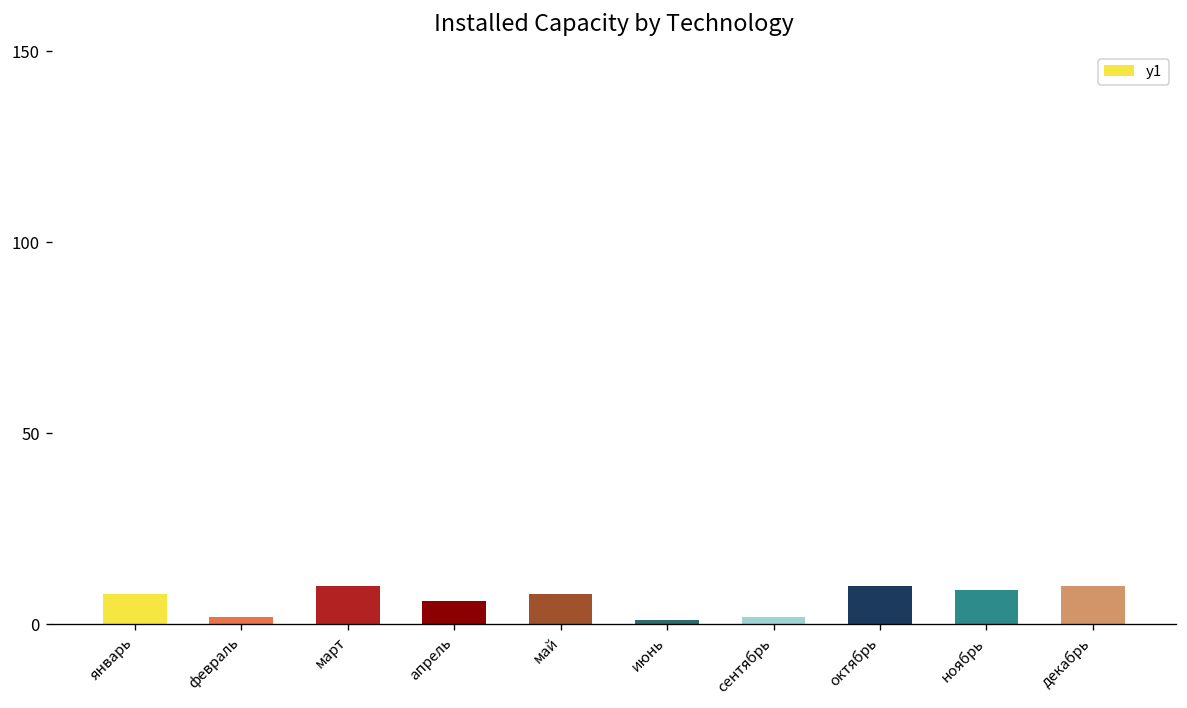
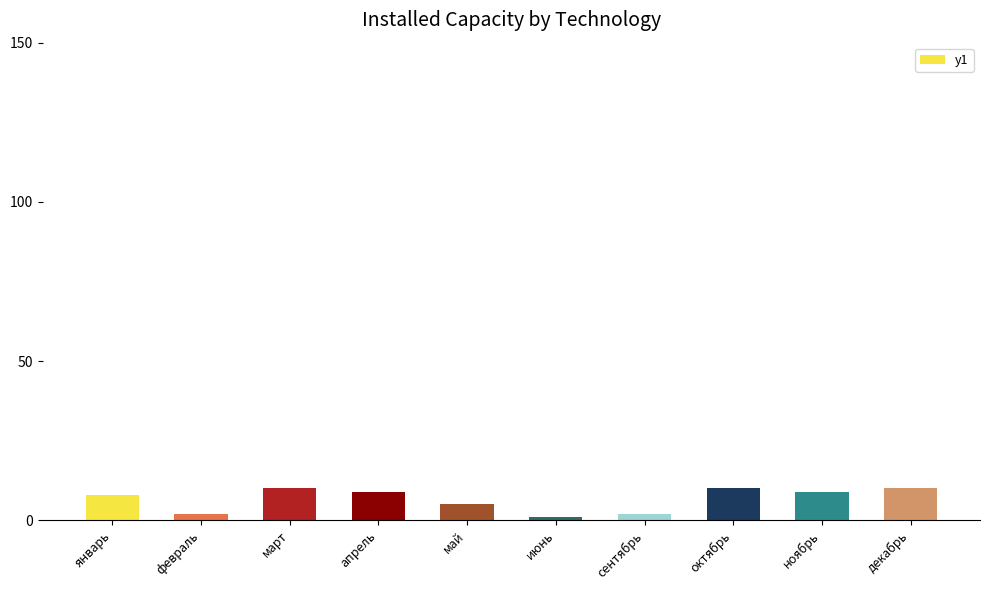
  {
    "январь": 8,
    "февраль": 2,
    "март": 10,
-   "апрель": 6,
-   "май": 8,
+   "апрель": 9,
+   "май": 5,
    "июнь": 1,
    "сентябрь": 2,
    "октябрь": 10,
    "ноябрь": 9,
    "декабрь": 10
  }
